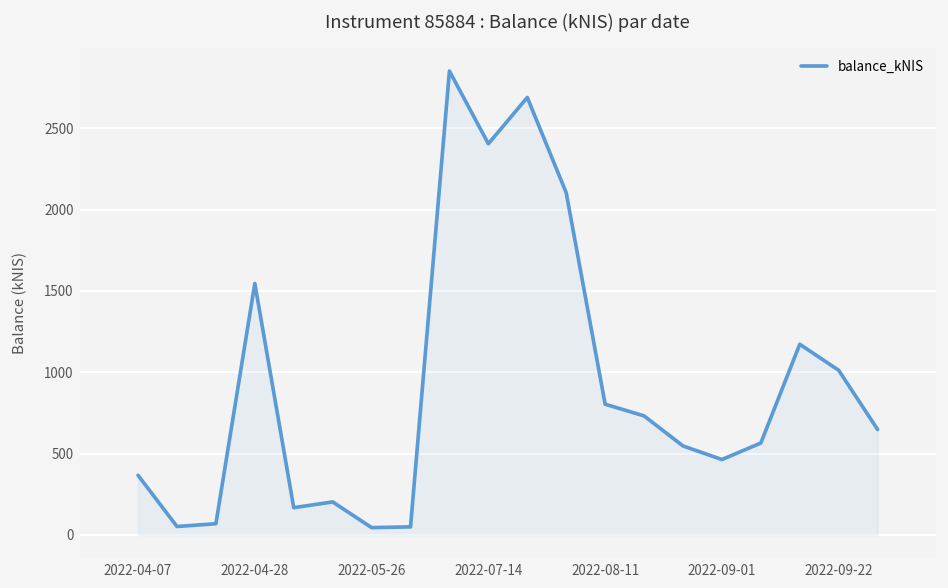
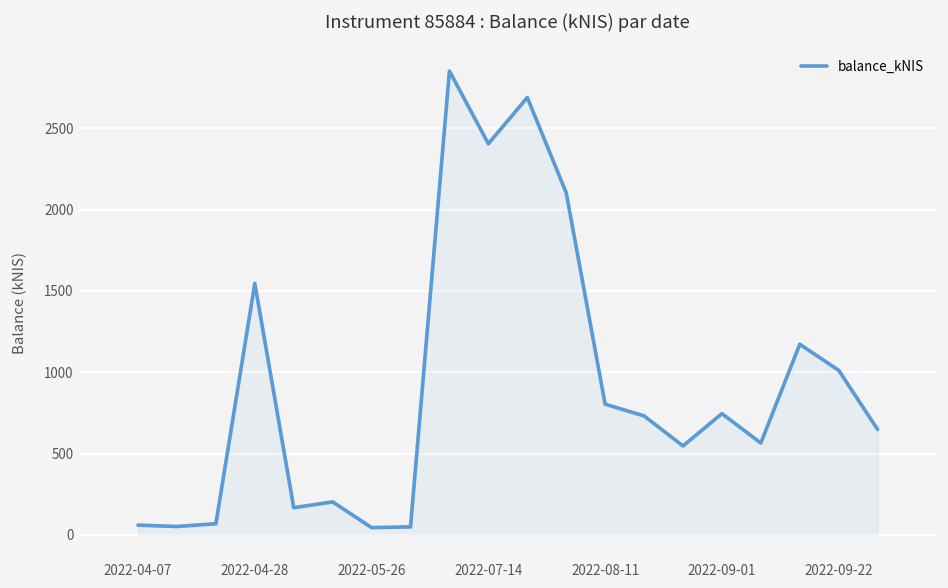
  {
-   "2022-04-07": 370,
+   "2022-04-07": 60,
    "2022-04-28": 1550,
    "2022-05-26": 50,
    "2022-07-14": 2410,
    "2022-08-11": 800,
-   "2022-09-01": 460,
+   "2022-09-01": 750,
    "2022-09-22": 1010
  }
